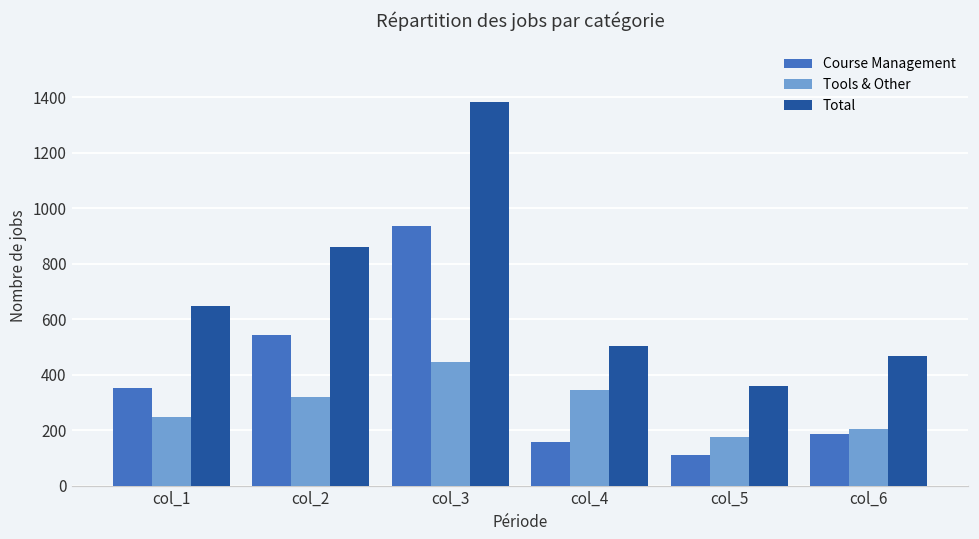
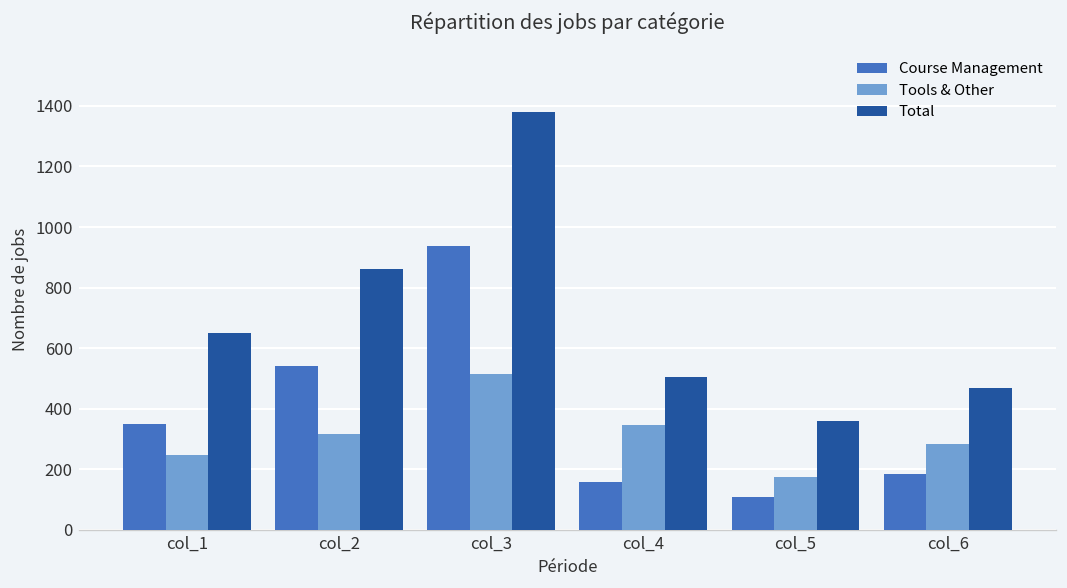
  {
    "Tools & Other": {
      "col_1": 250,
      "col_2": 320,
-     "col_3": 440,
+     "col_3": 520,
      "col_4": 350,
      "col_5": 180,
-     "col_6": 200
+     "col_6": 280
    }
  }
